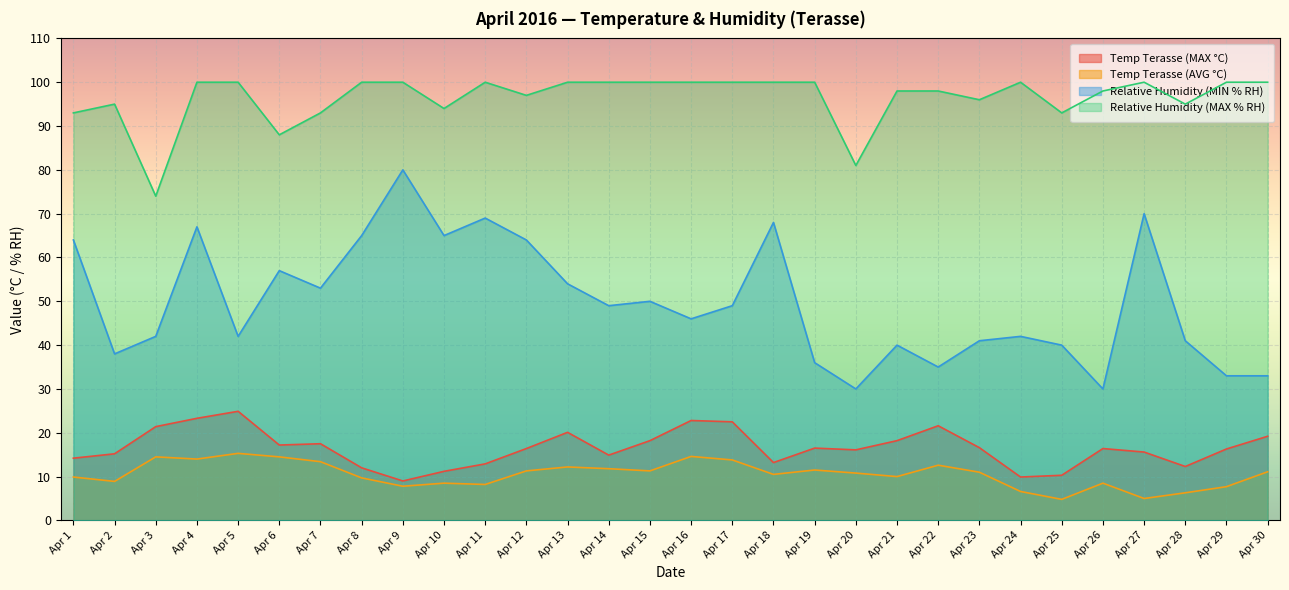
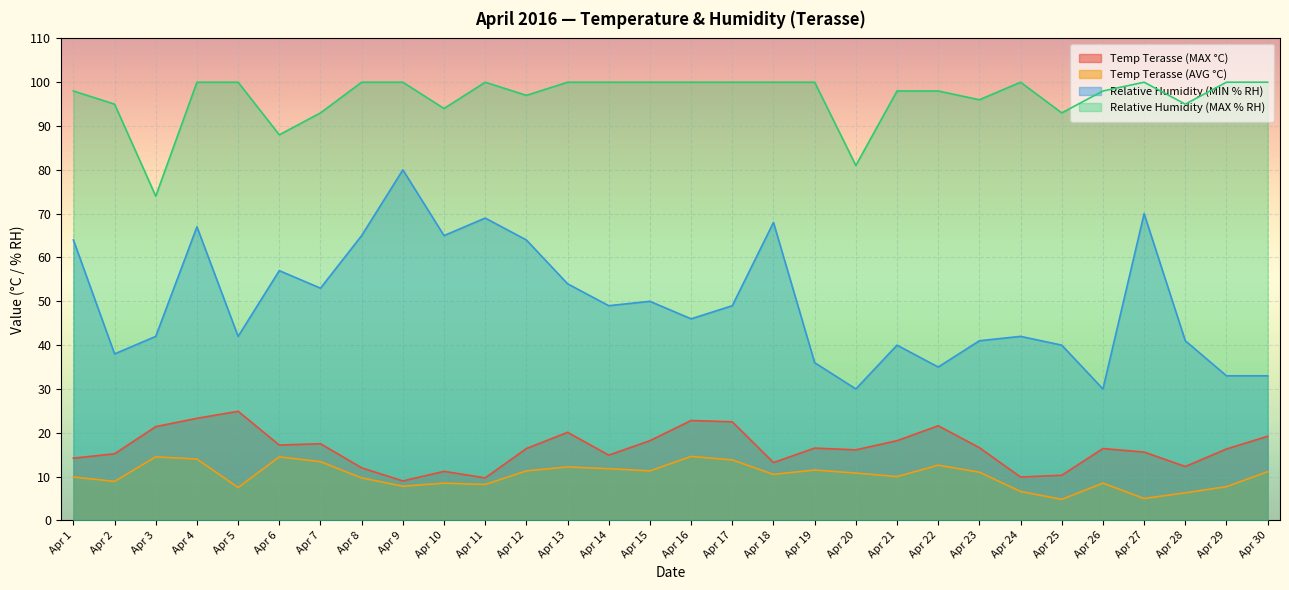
  {
    "Temp Terasse (MAX °C)": {
      "Apr 1": 14,
      "Apr 2": 15,
      "Apr 3": 21,
      "Apr 4": 23,
      "Apr 5": 25,
      "Apr 6": 17,
      "Apr 7": 18,
      "Apr 8": 12,
      "Apr 9": 9,
      "Apr 10": 11,
-     "Apr 11": 13,
+     "Apr 11": 10,
      "Apr 12": 16,
      "Apr 13": 20,
      "Apr 14": 15,
      "Apr 15": 18,
      "Apr 16": 23,
      "Apr 17": 23,
      "Apr 18": 13,
      "Apr 19": 17,
      "Apr 20": 16,
      "Apr 21": 18,
      "Apr 22": 22,
      "Apr 23": 17,
      "Apr 24": 10,
      "Apr 25": 10,
      "Apr 26": 16,
      "Apr 27": 16,
      "Apr 28": 12,
      "Apr 29": 16,
      "Apr 30": 19
    },
    "Temp Terasse (AVG °C)": {
      "Apr 1": 10,
      "Apr 2": 9,
      "Apr 3": 15,
      "Apr 4": 14,
-     "Apr 5": 15,
+     "Apr 5": 8,
      "Apr 6": 15,
      "Apr 7": 13,
      "Apr 8": 10,
      "Apr 9": 8,
      "Apr 10": 9,
      "Apr 11": 8,
      "Apr 12": 11,
      "Apr 13": 12,
      "Apr 14": 12,
      "Apr 15": 11,
      "Apr 16": 15,
      "Apr 17": 14,
      "Apr 18": 11,
      "Apr 19": 12,
      "Apr 20": 11,
      "Apr 21": 10,
      "Apr 22": 13,
      "Apr 23": 11,
      "Apr 24": 7,
      "Apr 25": 5,
      "Apr 26": 9,
      "Apr 27": 5,
      "Apr 28": 6,
      "Apr 29": 8,
      "Apr 30": 11
    },
    "Relative Humidity (MIN % RH)": {
      "Apr 1": 64,
      "Apr 2": 38,
      "Apr 3": 42,
      "Apr 4": 67,
      "Apr 5": 42,
      "Apr 6": 57,
      "Apr 7": 53,
      "Apr 8": 65,
      "Apr 9": 80,
      "Apr 10": 65,
      "Apr 11": 69,
      "Apr 12": 64,
      "Apr 13": 54,
      "Apr 14": 49,
      "Apr 15": 50,
      "Apr 16": 46,
      "Apr 17": 49,
      "Apr 18": 68,
      "Apr 19": 36,
      "Apr 20": 30,
      "Apr 21": 40,
      "Apr 22": 35,
      "Apr 23": 41,
      "Apr 24": 42,
      "Apr 25": 40,
      "Apr 26": 30,
      "Apr 27": 70,
      "Apr 28": 41,
      "Apr 29": 33,
      "Apr 30": 33
    },
    "Relative Humidity (MAX % RH)": {
-     "Apr 1": 93,
+     "Apr 1": 98,
      "Apr 2": 95,
      "Apr 3": 74,
      "Apr 4": 100,
      "Apr 5": 100,
      "Apr 6": 88,
      "Apr 7": 93,
      "Apr 8": 100,
      "Apr 9": 100,
      "Apr 10": 94,
      "Apr 11": 100,
      "Apr 12": 97,
      "Apr 13": 100,
      "Apr 14": 100,
      "Apr 15": 100,
      "Apr 16": 100,
      "Apr 17": 100,
      "Apr 18": 100,
      "Apr 19": 100,
      "Apr 20": 81,
      "Apr 21": 98,
      "Apr 22": 98,
      "Apr 23": 96,
      "Apr 24": 100,
      "Apr 25": 93
    }
  }
